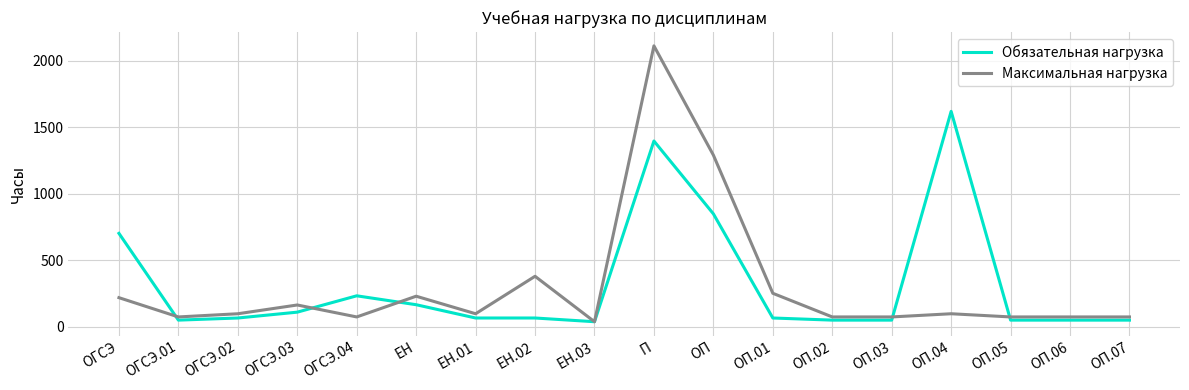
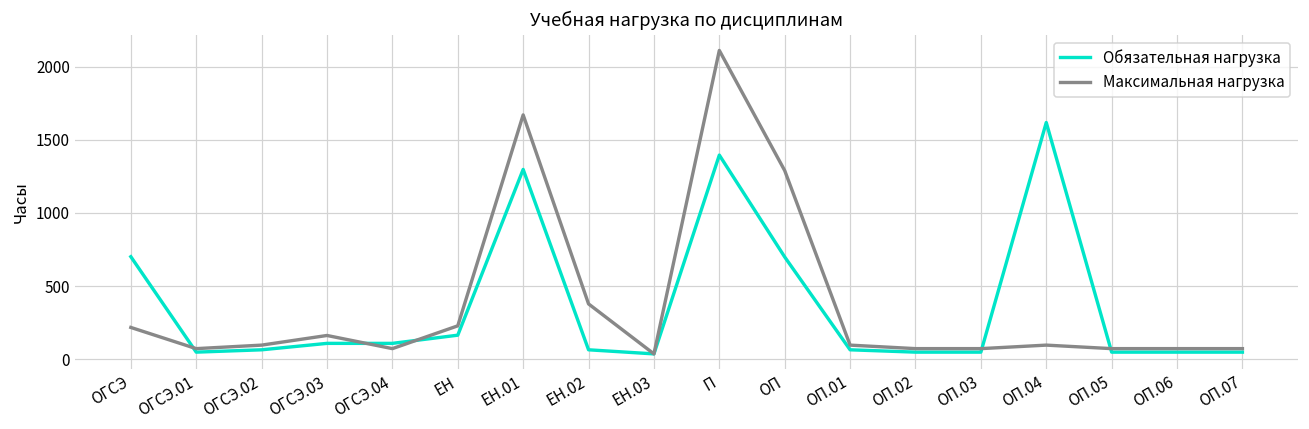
  {
    "Обязательная нагрузка": {
      "ОГСЭ": 700,
      "ОГСЭ.01": 50,
      "ОГСЭ.02": 60,
      "ОГСЭ.03": 110,
-     "ОГСЭ.04": 230,
+     "ОГСЭ.04": 110,
      "ЕН": 160,
-     "ЕН.01": 60,
+     "ЕН.01": 1300,
      "ЕН.02": 60,
      "П": 1400,
-     "ОП": 850,
+     "ОП": 700,
      "ОП.01": 60,
      "ОП.02": 50,
      "ОП.03": 50,
      "ОП.04": 1620,
      "ОП.05": 50,
      "ОП.06": 50,
      "ОП.07": 50
    },
    "Максимальная нагрузка": {
      "ОГСЭ": 220,
      "ОГСЭ.01": 70,
      "ОГСЭ.02": 100,
      "ОГСЭ.03": 160,
      "ОГСЭ.04": 70,
      "ЕН": 230,
-     "ЕН.01": 100,
+     "ЕН.01": 1670,
      "ЕН.02": 380,
      "П": 2110,
      "ОП": 1290,
-     "ОП.01": 250,
+     "ОП.01": 100,
      "ОП.02": 70,
      "ОП.03": 70,
      "ОП.04": 100,
      "ОП.05": 70,
      "ОП.06": 70,
      "ОП.07": 70
    }
  }
